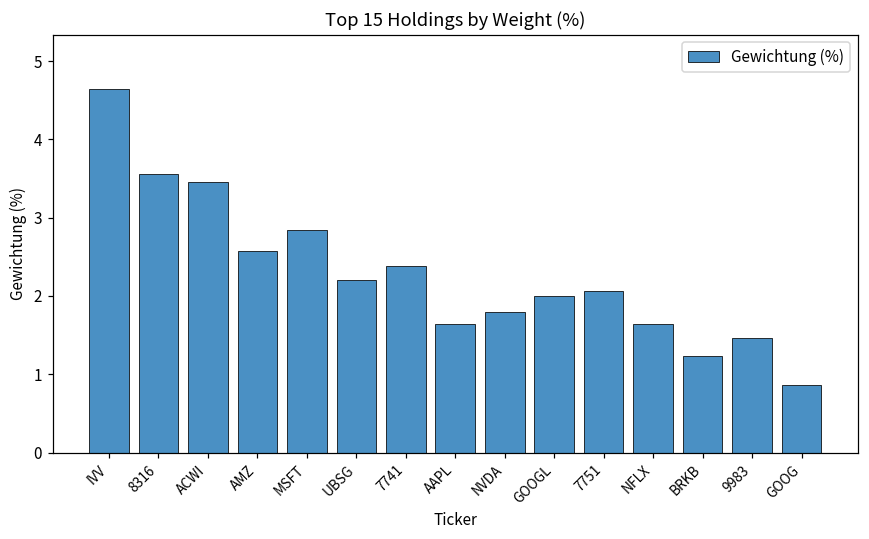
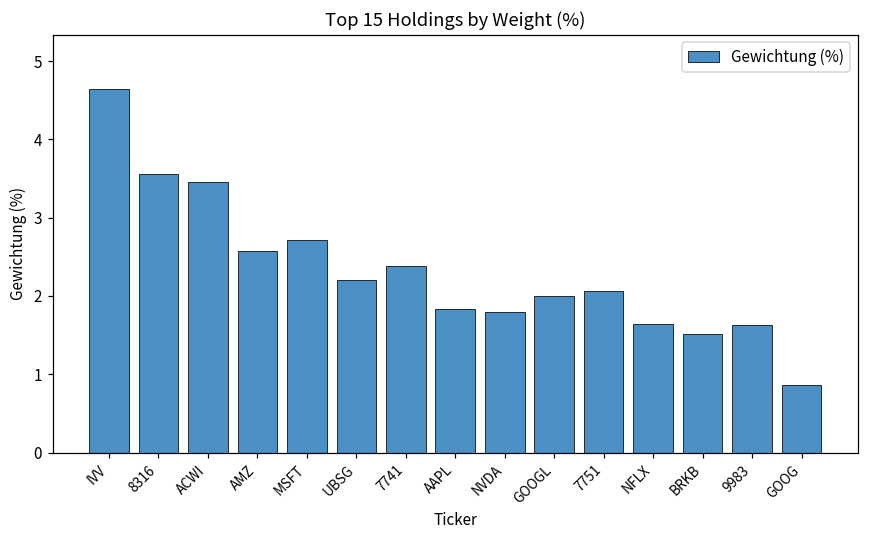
  {
    "IVV": 4.6,
    "8316": 3.6,
    "ACWI": 3.5,
    "AMZ": 2.6,
-   "MSFT": 2.8,
+   "MSFT": 2.7,
    "UBSG": 2.2,
    "7741": 2.4,
-   "AAPL": 1.6,
+   "AAPL": 1.8,
    "NVDA": 1.8,
    "GOOGL": 2.0,
    "7751": 2.1,
    "NFLX": 1.6,
-   "BRKB": 1.2,
-   "9983": 1.5,
+   "BRKB": 1.5,
+   "9983": 1.6,
    "GOOG": 0.9
  }
